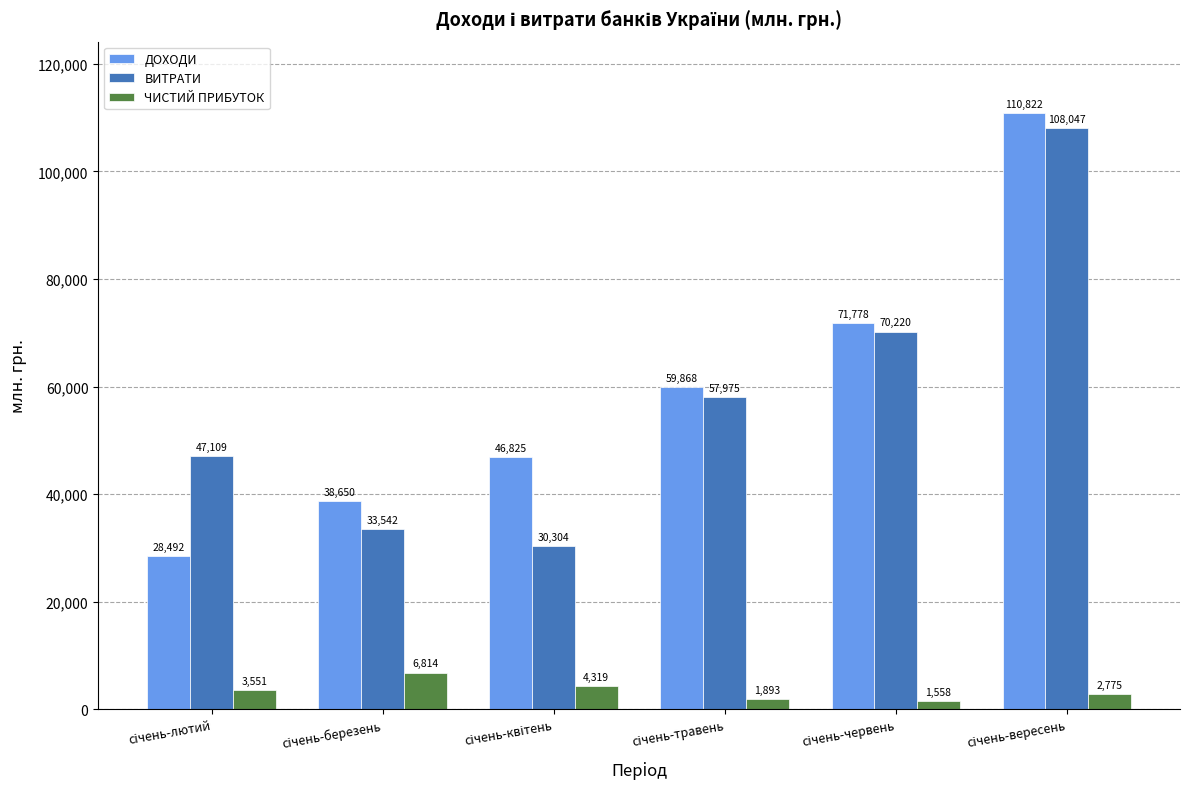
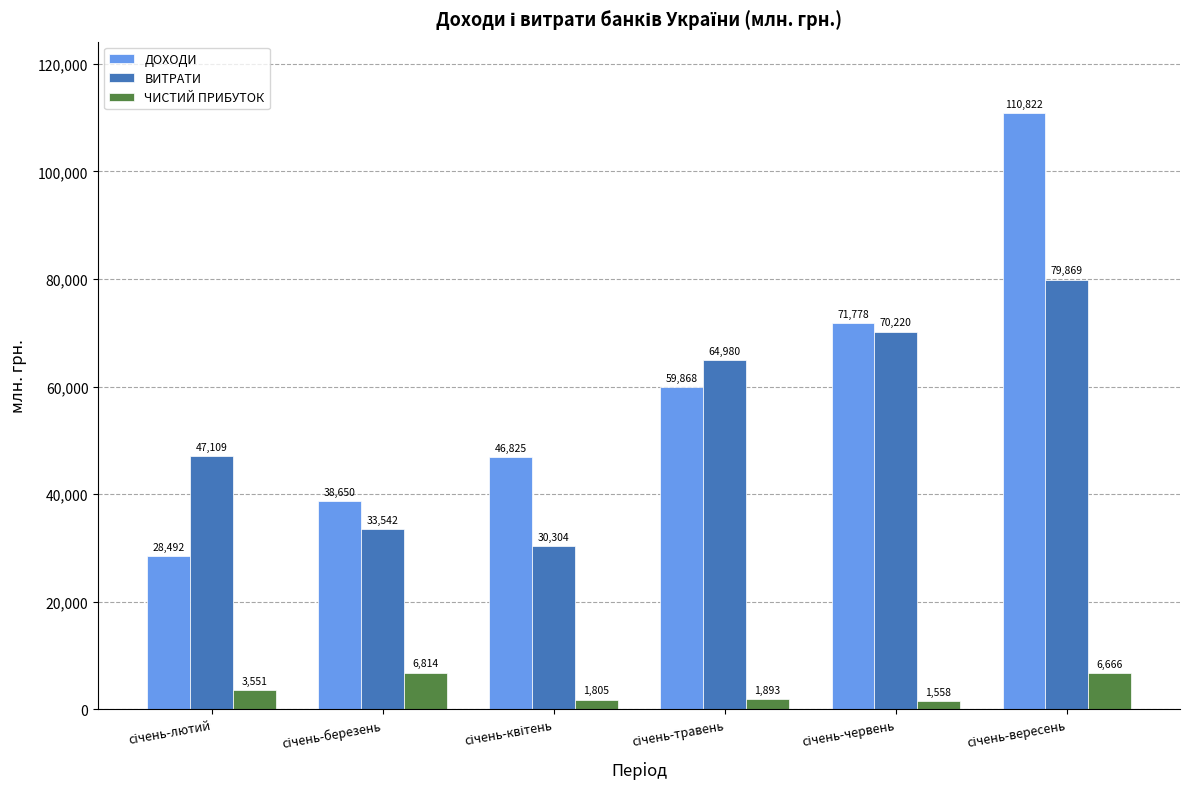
  {
    "ДОХОДИ": {
      "січень-лютий": "28,492",
      "січень-березень": "38,650",
      "січень-квітень": "46,825",
      "січень-травень": "59,868",
      "січень-червень": "71,778",
      "січень-вересень": "110,822"
    },
    "ВИТРАТИ": {
      "січень-лютий": "47,109",
      "січень-березень": "33,542",
      "січень-квітень": "30,304",
-     "січень-травень": "57,975",
+     "січень-травень": "64,980",
      "січень-червень": "70,220",
-     "січень-вересень": "108,047"
+     "січень-вересень": "79,869"
    },
    "ЧИСТИЙ ПРИБУТОК": {
      "січень-лютий": "3,551",
      "січень-березень": "6,814",
-     "січень-квітень": "4,319",
+     "січень-квітень": "1,805",
      "січень-травень": "1,893",
      "січень-червень": "1,558",
-     "січень-вересень": "2,775"
+     "січень-вересень": "6,666"
    }
  }
